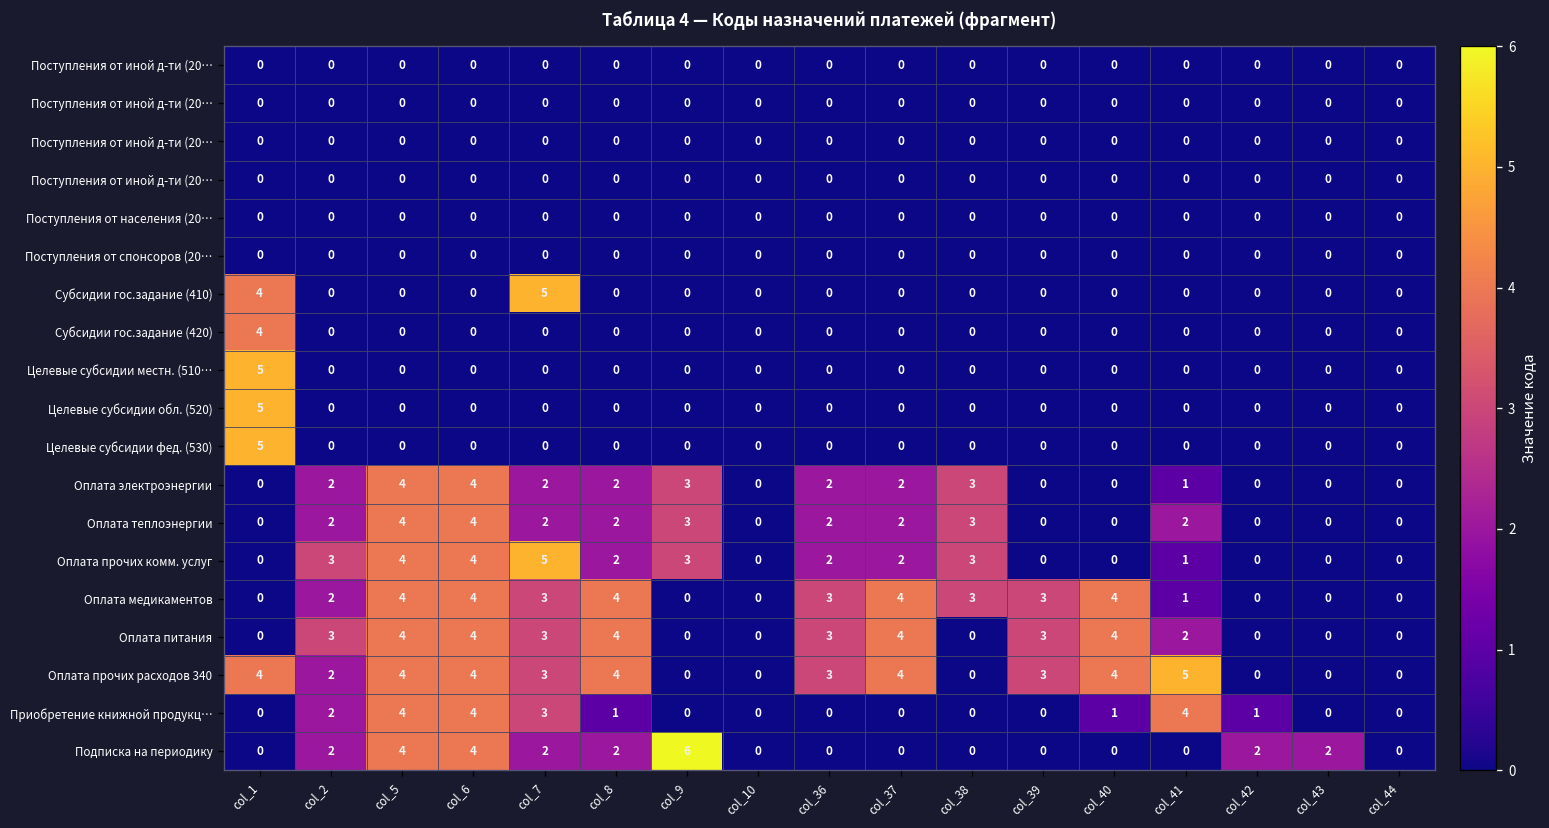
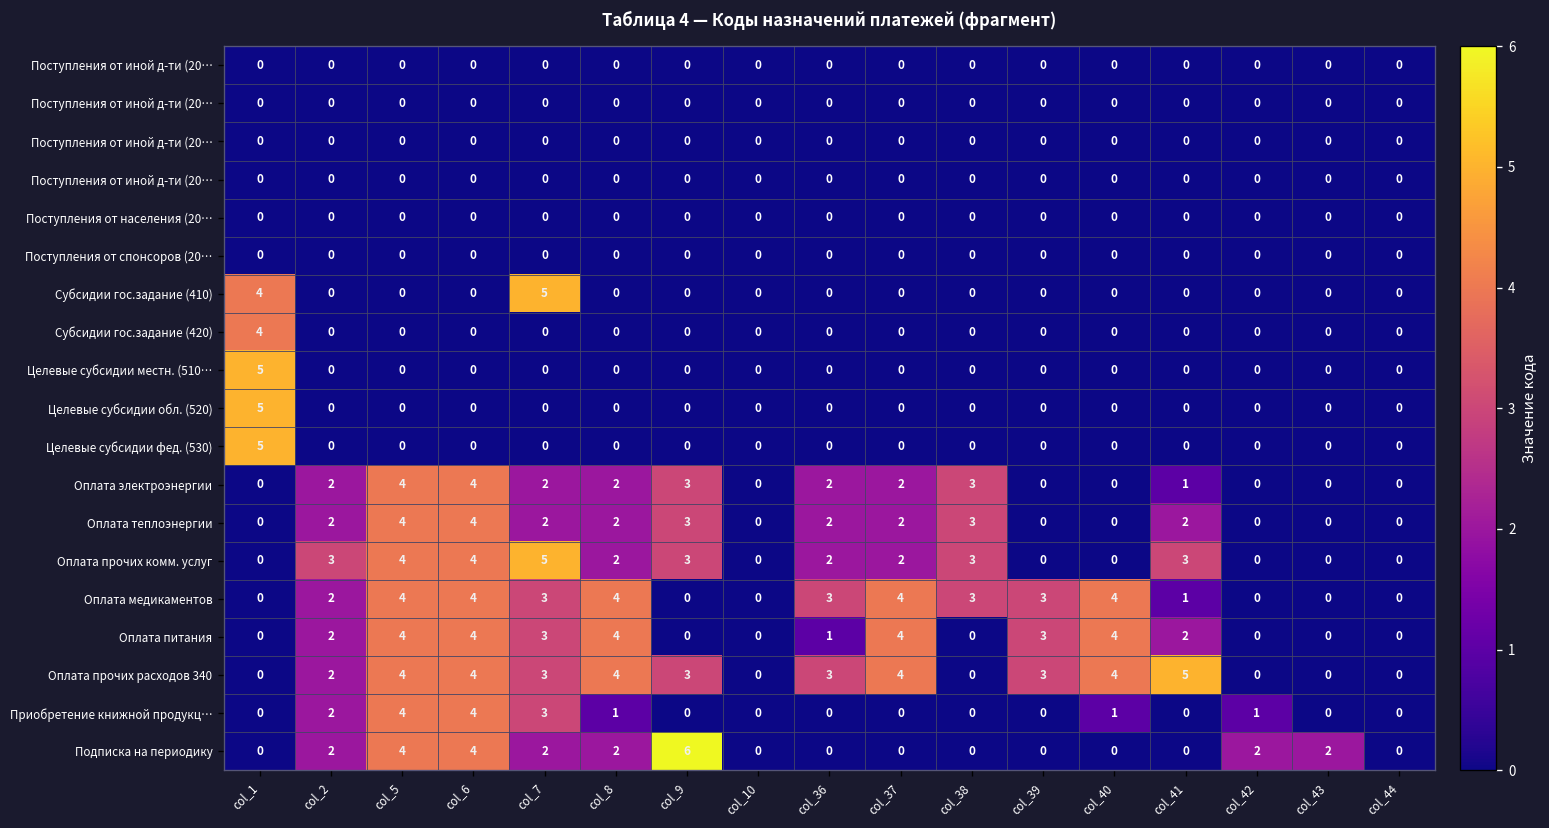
  {
    "Оплата прочих комм. услуг": {
      "col_1": 0,
      "col_2": 3,
      "col_5": 4,
      "col_6": 4,
      "col_7": 5,
      "col_8": 2,
      "col_9": 3,
      "col_10": 0,
      "col_36": 2,
      "col_37": 2,
      "col_38": 3,
      "col_39": 0,
      "col_40": 0,
-     "col_41": 1,
+     "col_41": 3,
      "col_42": 0,
      "col_43": 0,
      "col_44": 0
    },
    "Оплата питания": {
      "col_1": 0,
-     "col_2": 3,
+     "col_2": 2,
      "col_5": 4,
      "col_6": 4,
      "col_7": 3,
      "col_8": 4,
      "col_9": 0,
      "col_10": 0,
-     "col_36": 3,
+     "col_36": 1,
      "col_37": 4,
      "col_38": 0,
      "col_39": 3,
      "col_40": 4,
      "col_41": 2,
      "col_42": 0,
      "col_43": 0,
      "col_44": 0
    },
    "Оплата прочих расходов 340": {
-     "col_1": 4,
+     "col_1": 0,
      "col_2": 2,
      "col_5": 4,
      "col_6": 4,
      "col_7": 3,
      "col_8": 4,
-     "col_9": 0,
+     "col_9": 3,
      "col_10": 0,
      "col_36": 3,
      "col_37": 4,
      "col_38": 0,
      "col_39": 3,
      "col_40": 4,
      "col_41": 5,
      "col_42": 0,
      "col_43": 0,
      "col_44": 0
    },
    "Приобретение книжной продукц…": {
      "col_1": 0,
      "col_2": 2,
      "col_5": 4,
      "col_6": 4,
      "col_7": 3,
      "col_8": 1,
      "col_9": 0,
      "col_10": 0,
      "col_36": 0,
      "col_37": 0,
      "col_38": 0,
      "col_39": 0,
      "col_40": 1,
-     "col_41": 4,
+     "col_41": 0,
      "col_42": 1,
      "col_43": 0,
      "col_44": 0
    }
  }
